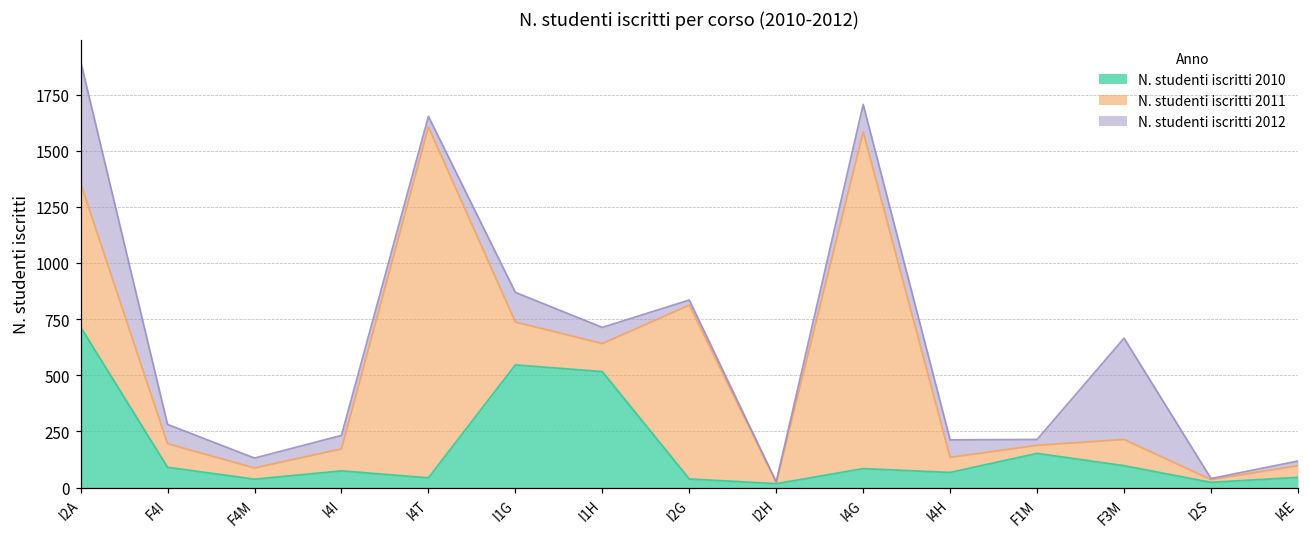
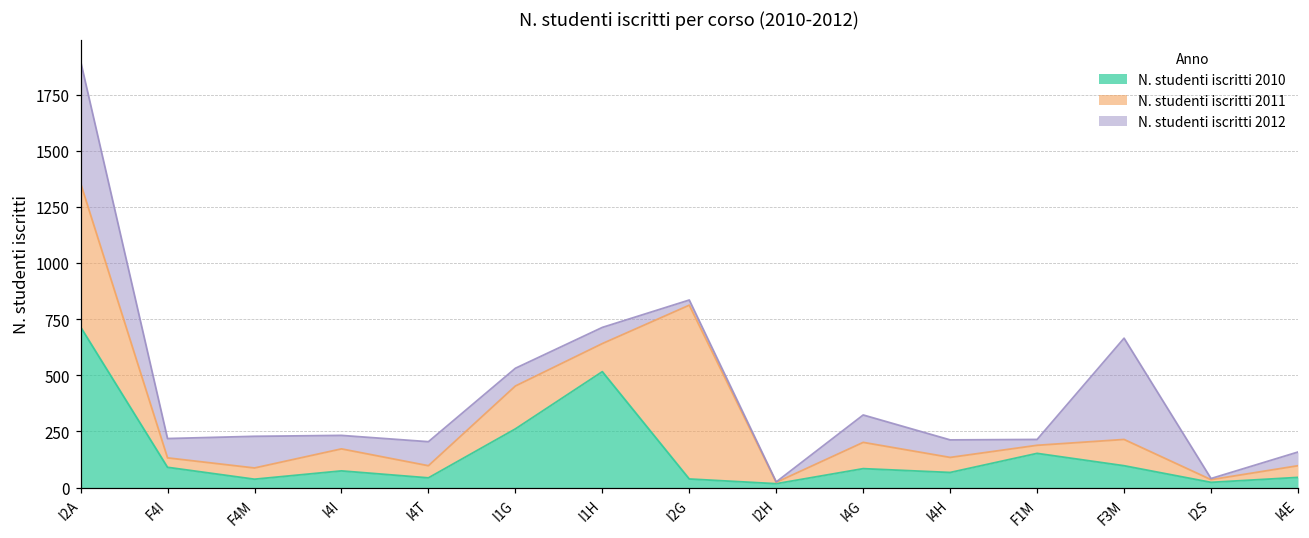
  {
    "N. studenti iscritti 2010": {
      "I2A": 720,
      "F4I": 90,
      "F4M": 40,
      "I4I": 70,
      "I4T": 40,
-     "I1G": 550,
+     "I1G": 260,
      "I1H": 520,
      "I2G": 40,
      "I4G": 80,
      "I4H": 70,
      "F1M": 150,
      "F3M": 100,
      "I4E": 50
    },
    "N. studenti iscritti 2011": {
      "I2A": 640,
-     "F4I": 110,
+     "F4I": 40,
      "F4M": 50,
      "I4I": 100,
-     "I4T": 1560,
+     "I4T": 50,
      "I1G": 190,
      "I1H": 130,
      "I2G": 770,
-     "I4G": 1500,
+     "I4G": 120,
      "I4H": 70,
      "F1M": 40,
      "F3M": 120,
      "I4E": 50
    },
    "N. studenti iscritti 2012": {
      "I2A": 540,
      "F4I": 90,
-     "F4M": 40,
+     "F4M": 140,
      "I4I": 60,
-     "I4T": 50,
-     "I1G": 130,
+     "I4T": 110,
+     "I1G": 80,
      "I1H": 70,
      "I2G": 20,
      "I4G": 120,
      "I4H": 80,
      "F1M": 30,
      "F3M": 450,
-     "I4E": 20
+     "I4E": 60
    }
  }
